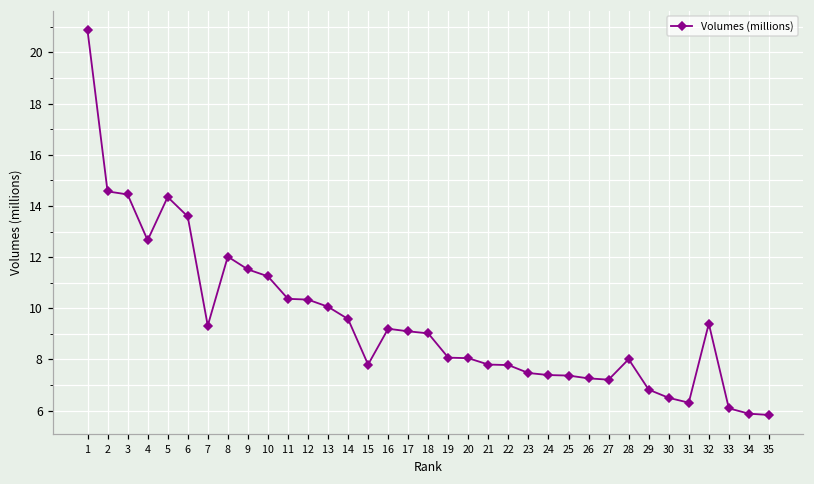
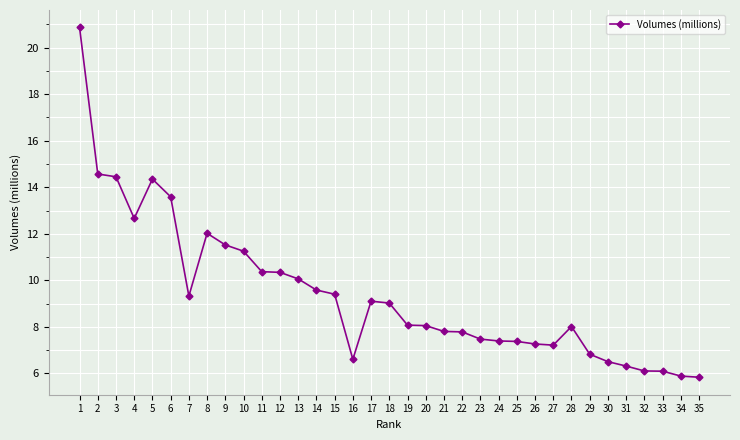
  {
    "1": 20.9,
    "2": 14.6,
    "3": 14.5,
    "4": 12.7,
    "5": 14.4,
    "6": 13.6,
    "7": 9.3,
    "8": 12.0,
    "9": 11.5,
    "10": 11.3,
    "11": 10.4,
    "12": 10.3,
    "13": 10.1,
    "14": 9.6,
-   "15": 7.8,
-   "16": 9.2,
+   "15": 9.4,
+   "16": 6.6,
    "17": 9.1,
    "18": 9.0,
    "19": 8.1,
    "20": 8.1,
    "21": 7.8,
    "22": 7.8,
    "23": 7.5,
    "24": 7.4,
    "25": 7.4,
    "26": 7.3,
    "27": 7.2,
    "28": 8.0,
    "29": 6.8,
    "30": 6.5,
    "31": 6.3,
-   "32": 9.4,
+   "32": 6.1,
    "33": 6.1,
    "34": 5.9,
    "35": 5.8
  }
